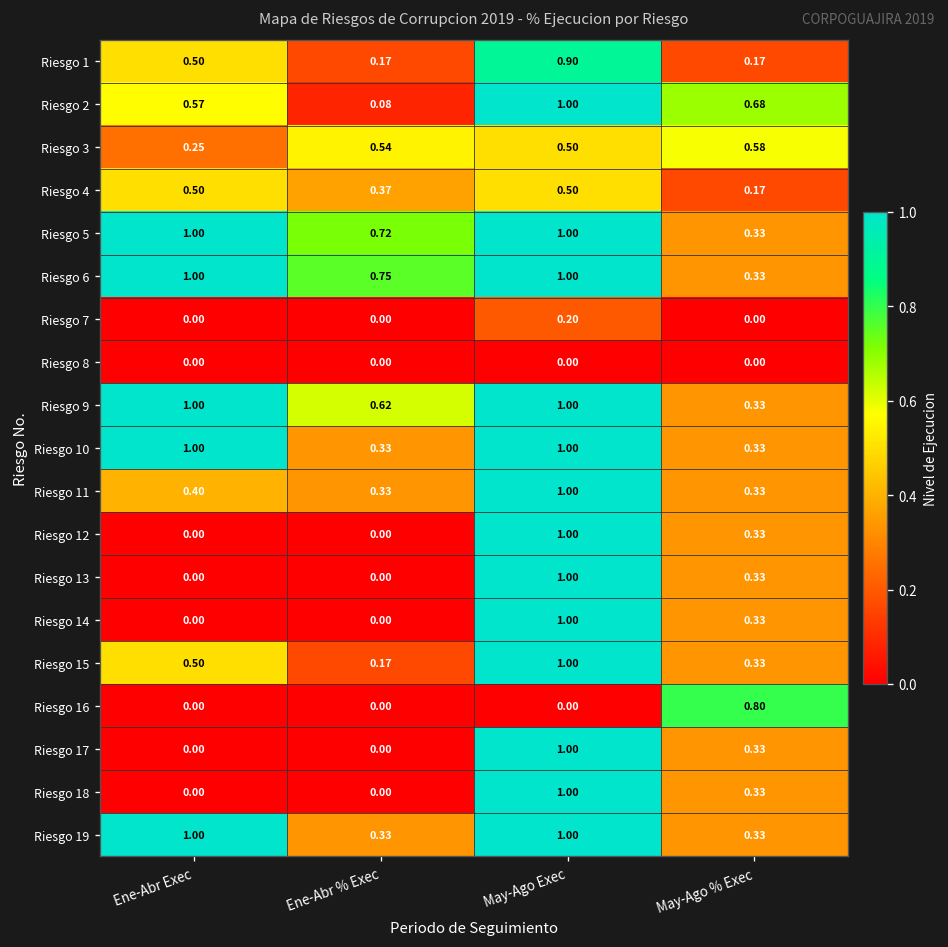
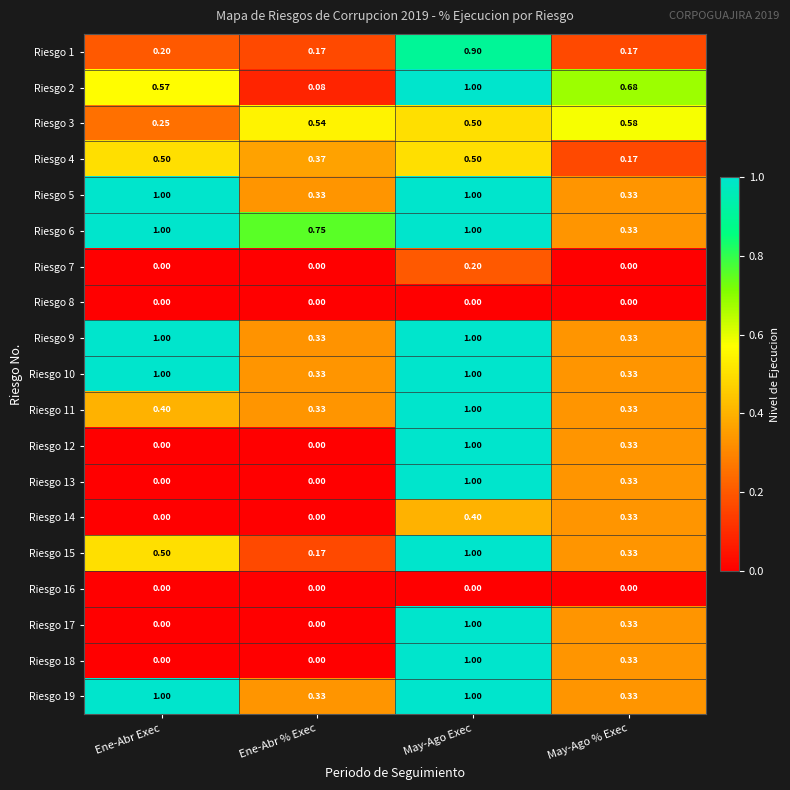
  {
    "Riesgo 1": {
-     "Ene-Abr Exec": 0.50,
+     "Ene-Abr Exec": 0.20,
      "Ene-Abr % Exec": 0.17,
      "May-Ago Exec": 0.90,
      "May-Ago % Exec": 0.17
    },
    "Riesgo 2": {
      "Ene-Abr Exec": 0.57,
      "Ene-Abr % Exec": 0.08,
      "May-Ago Exec": 1.00,
      "May-Ago % Exec": 0.68
    },
    "Riesgo 3": {
      "Ene-Abr Exec": 0.25,
      "Ene-Abr % Exec": 0.54,
      "May-Ago Exec": 0.50,
      "May-Ago % Exec": 0.58
    },
    "Riesgo 4": {
      "Ene-Abr Exec": 0.50,
      "Ene-Abr % Exec": 0.37,
      "May-Ago Exec": 0.50,
      "May-Ago % Exec": 0.17
    },
    "Riesgo 5": {
      "Ene-Abr Exec": 1.00,
-     "Ene-Abr % Exec": 0.72,
+     "Ene-Abr % Exec": 0.33,
      "May-Ago Exec": 1.00,
      "May-Ago % Exec": 0.33
    },
    "Riesgo 6": {
      "Ene-Abr Exec": 1.00,
      "Ene-Abr % Exec": 0.75,
      "May-Ago Exec": 1.00,
      "May-Ago % Exec": 0.33
    },
    "Riesgo 7": {
      "Ene-Abr Exec": 0.00,
      "Ene-Abr % Exec": 0.00,
      "May-Ago Exec": 0.20,
      "May-Ago % Exec": 0.00
    },
    "Riesgo 8": {
      "Ene-Abr Exec": 0.00,
      "Ene-Abr % Exec": 0.00,
      "May-Ago Exec": 0.00,
      "May-Ago % Exec": 0.00
    },
    "Riesgo 9": {
      "Ene-Abr Exec": 1.00,
-     "Ene-Abr % Exec": 0.62,
+     "Ene-Abr % Exec": 0.33,
      "May-Ago Exec": 1.00,
      "May-Ago % Exec": 0.33
    },
    "Riesgo 10": {
      "Ene-Abr Exec": 1.00,
      "Ene-Abr % Exec": 0.33,
      "May-Ago Exec": 1.00,
      "May-Ago % Exec": 0.33
    },
    "Riesgo 11": {
      "Ene-Abr Exec": 0.40,
      "Ene-Abr % Exec": 0.33,
      "May-Ago Exec": 1.00,
      "May-Ago % Exec": 0.33
    },
    "Riesgo 12": {
      "Ene-Abr Exec": 0.00,
      "Ene-Abr % Exec": 0.00,
      "May-Ago Exec": 1.00,
      "May-Ago % Exec": 0.33
    },
    "Riesgo 13": {
      "Ene-Abr Exec": 0.00,
      "Ene-Abr % Exec": 0.00,
      "May-Ago Exec": 1.00,
      "May-Ago % Exec": 0.33
    },
    "Riesgo 14": {
      "Ene-Abr Exec": 0.00,
      "Ene-Abr % Exec": 0.00,
-     "May-Ago Exec": 1.00,
+     "May-Ago Exec": 0.40,
      "May-Ago % Exec": 0.33
    },
    "Riesgo 15": {
      "Ene-Abr Exec": 0.50,
      "Ene-Abr % Exec": 0.17,
      "May-Ago Exec": 1.00,
      "May-Ago % Exec": 0.33
    },
    "Riesgo 16": {
      "Ene-Abr Exec": 0.00,
      "Ene-Abr % Exec": 0.00,
      "May-Ago Exec": 0.00,
-     "May-Ago % Exec": 0.80
+     "May-Ago % Exec": 0.00
    },
    "Riesgo 17": {
      "Ene-Abr Exec": 0.00,
      "Ene-Abr % Exec": 0.00,
      "May-Ago Exec": 1.00,
      "May-Ago % Exec": 0.33
    },
    "Riesgo 18": {
      "Ene-Abr Exec": 0.00,
      "Ene-Abr % Exec": 0.00,
      "May-Ago Exec": 1.00,
      "May-Ago % Exec": 0.33
    },
    "Riesgo 19": {
      "Ene-Abr Exec": 1.00,
      "Ene-Abr % Exec": 0.33,
      "May-Ago Exec": 1.00,
      "May-Ago % Exec": 0.33
    }
  }
